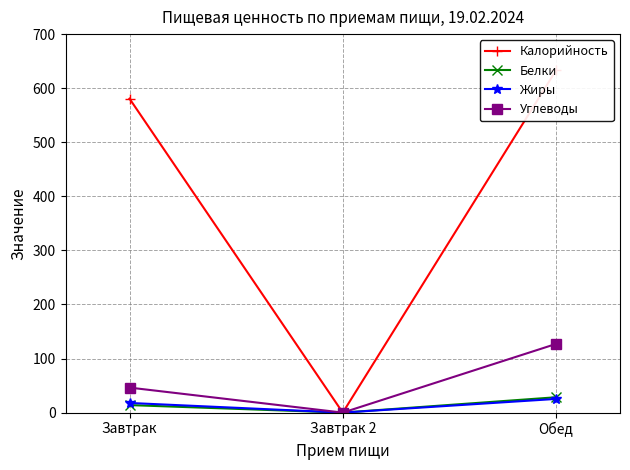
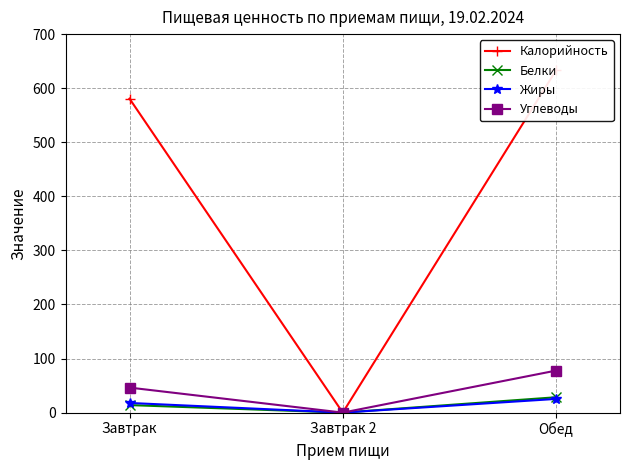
  {
    "Калорийность": {
      "Завтрак": 580
    },
    "Углеводы": {
      "Завтрак": 50,
-     "Обед": 130
+     "Обед": 80
    }
  }
